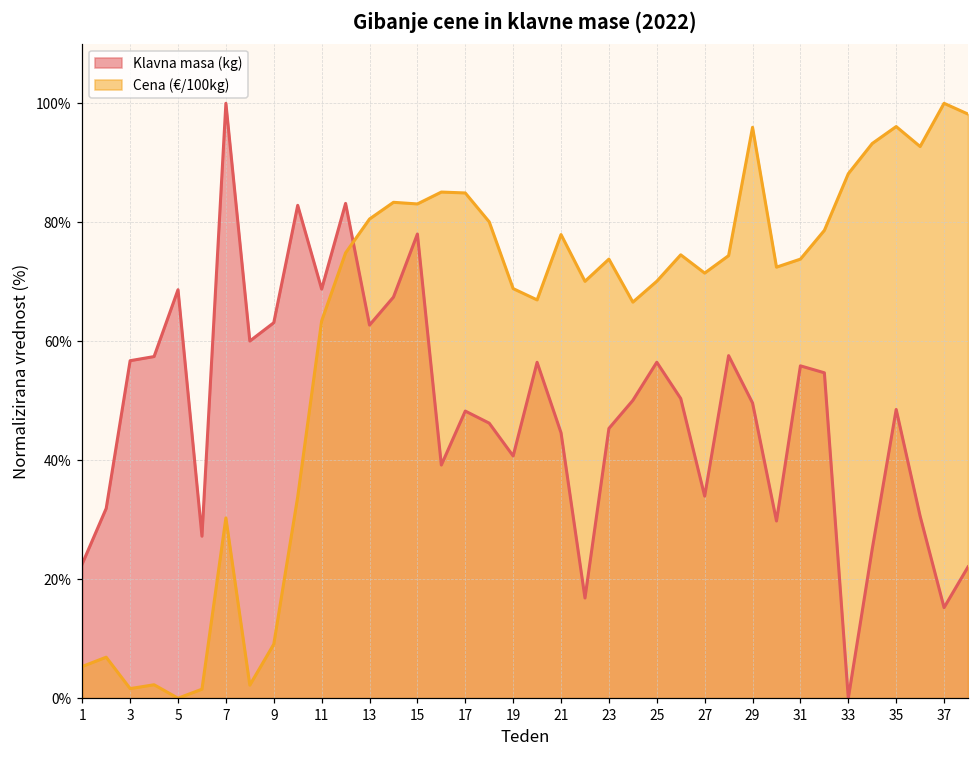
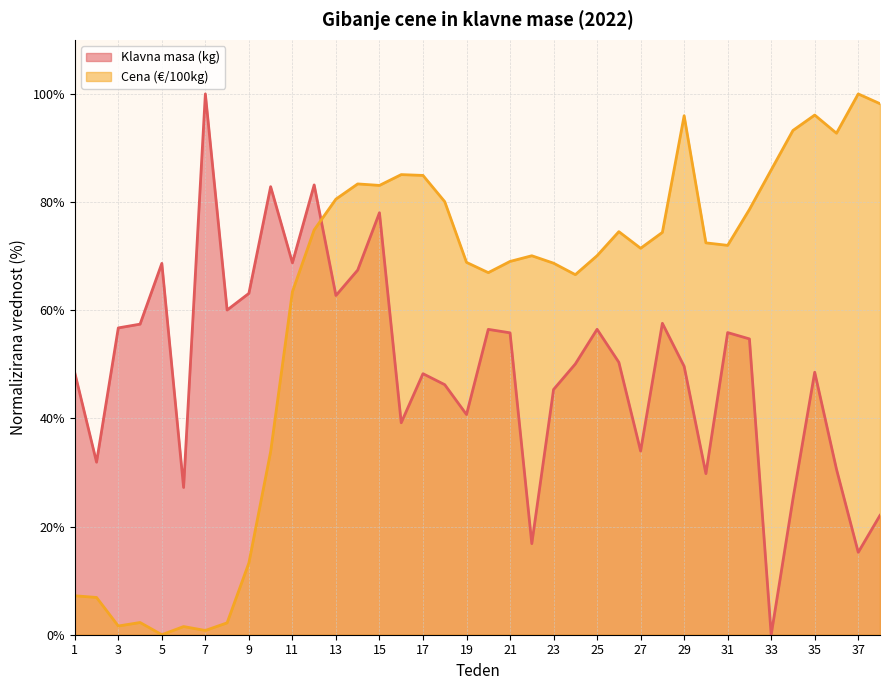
  {
    "Klavna masa (kg)": {
-     "1": "23%",
+     "1": "48%",
      "3": "57%",
      "5": "69%",
      "7": "100%",
      "9": "63%",
      "11": "69%",
      "13": "63%",
      "15": "78%",
      "17": "48%",
      "19": "41%",
-     "21": "45%",
+     "21": "56%",
      "23": "45%",
      "25": "56%",
      "27": "34%",
      "29": "50%",
      "31": "56%",
      "33": "0%",
      "35": "49%",
      "37": "15%"
    },
    "Cena (€/100kg)": {
-     "1": "5%",
+     "1": "7%",
      "3": "2%",
      "5": "0%",
-     "7": "30%",
-     "9": "9%",
+     "7": "1%",
+     "9": "13%",
      "11": "63%",
      "13": "81%",
      "15": "83%",
      "17": "85%",
      "19": "69%",
-     "21": "78%",
-     "23": "74%",
+     "21": "69%",
+     "23": "69%",
      "25": "70%",
      "27": "71%",
      "29": "96%",
-     "31": "74%",
-     "33": "88%",
+     "31": "72%",
+     "33": "86%",
      "35": "96%",
      "37": "100%"
    }
  }
